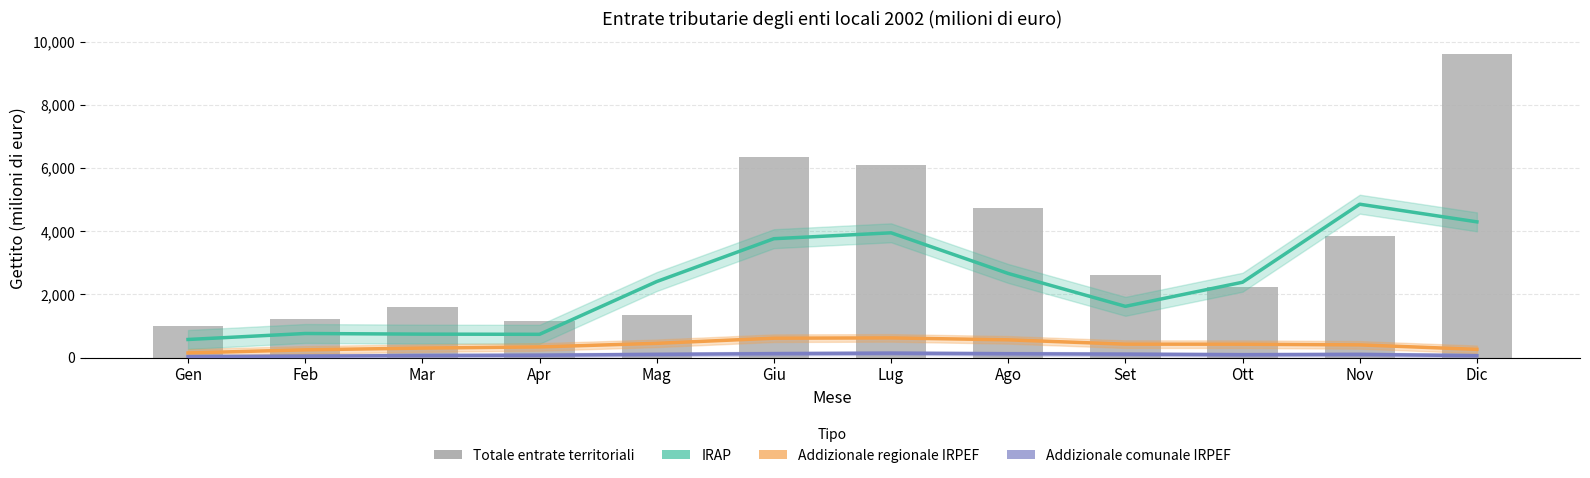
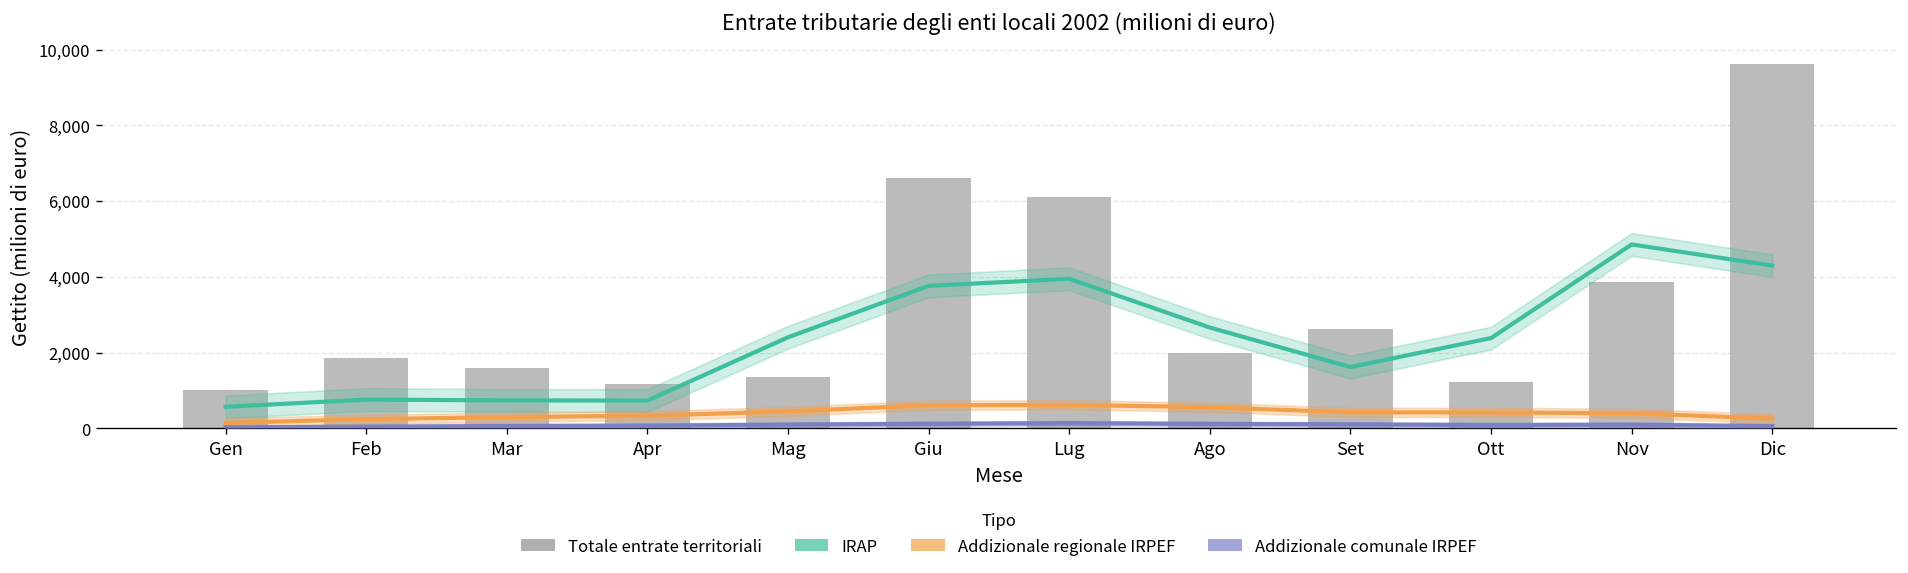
  {
    "Totale entrate territoriali": {
      "Gen": "1,000",
-     "Feb": "1,200",
+     "Feb": "1,900",
      "Mar": "1,600",
      "Apr": "1,200",
      "Mag": "1,400",
-     "Giu": "6,300",
+     "Giu": "6,600",
      "Lug": "6,100",
-     "Ago": "4,700",
+     "Ago": "2,000",
      "Set": "2,600",
-     "Ott": "2,200",
+     "Ott": "1,200",
      "Nov": "3,900",
      "Dic": "9,600"
    }
  }
